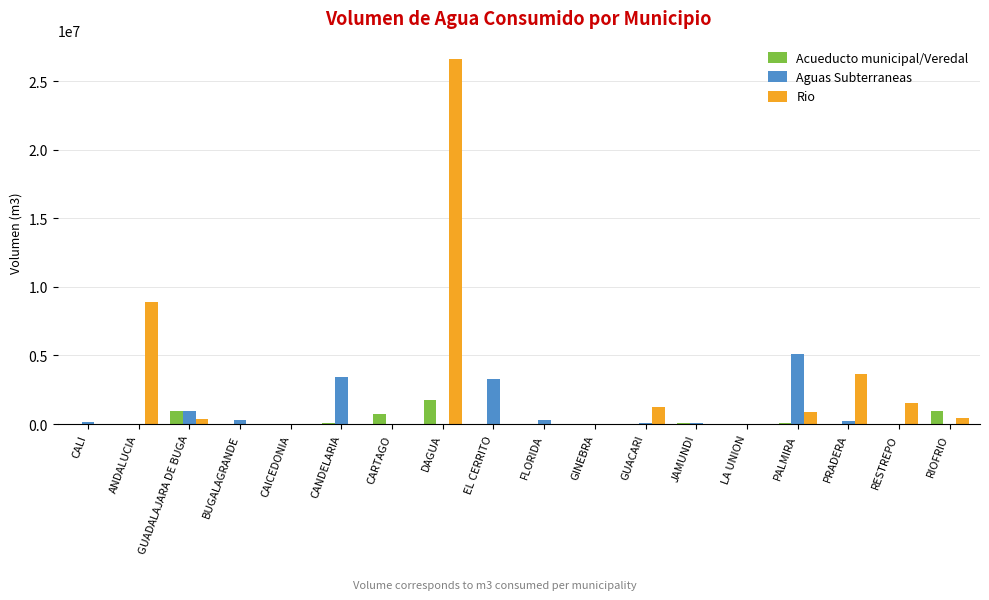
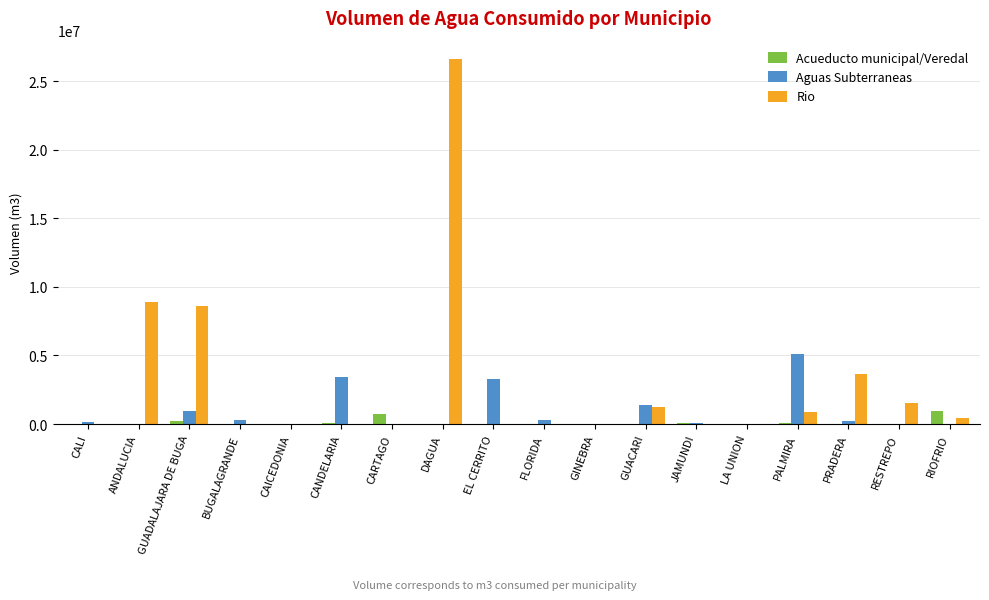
  {
    "Acueducto municipal/Veredal": {
-     "GUADALAJARA DE BUGA": 900000,
+     "GUADALAJARA DE BUGA": 300000,
      "CARTAGO": 800000,
-     "DAGUA": 1700000,
+     "DAGUA": 0,
      "RIOFRIO": 1000000
    },
    "Aguas Subterraneas": {
      "GUADALAJARA DE BUGA": 900000,
      "BUGALAGRANDE": 300000,
      "CAICEDONIA": 0,
      "CANDELARIA": 3400000,
      "DAGUA": 0,
      "EL CERRITO": 3300000,
      "FLORIDA": 300000,
-     "GUACARI": 100000,
+     "GUACARI": 1400000,
      "PALMIRA": 5100000,
      "PRADERA": 200000,
      "RESTREPO": 0,
      "RIOFRIO": 0
    },
    "Rio": {
      "ANDALUCIA": 8900000,
-     "GUADALAJARA DE BUGA": 400000,
+     "GUADALAJARA DE BUGA": 8600000,
      "BUGALAGRANDE": 0,
      "CAICEDONIA": 0,
      "CARTAGO": 0,
      "DAGUA": 26600000,
      "EL CERRITO": 0,
      "FLORIDA": 0,
      "GINEBRA": 0,
      "GUACARI": 1200000,
      "JAMUNDI": 0,
      "LA UNION": 0,
      "PALMIRA": 900000,
      "PRADERA": 3700000,
      "RESTREPO": 1500000,
      "RIOFRIO": 500000
    }
  }
